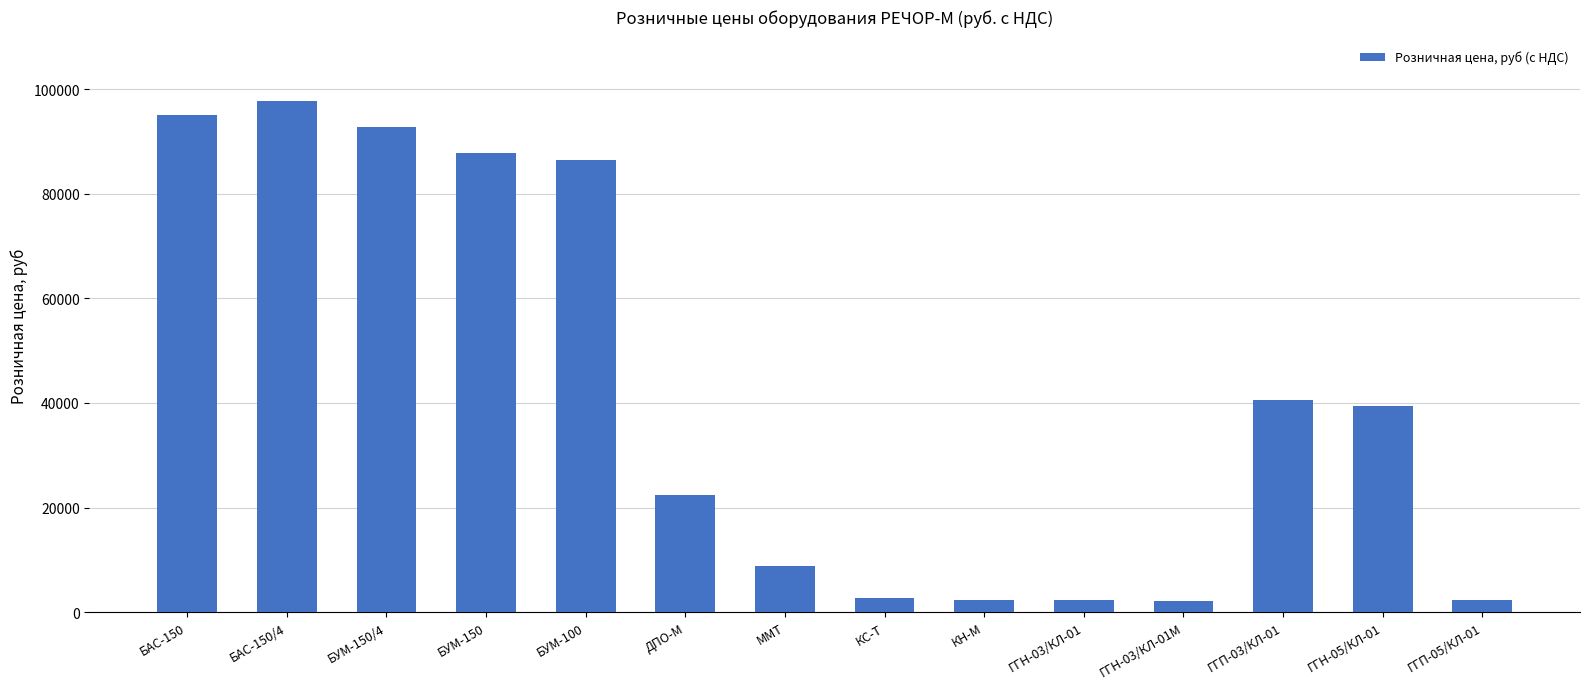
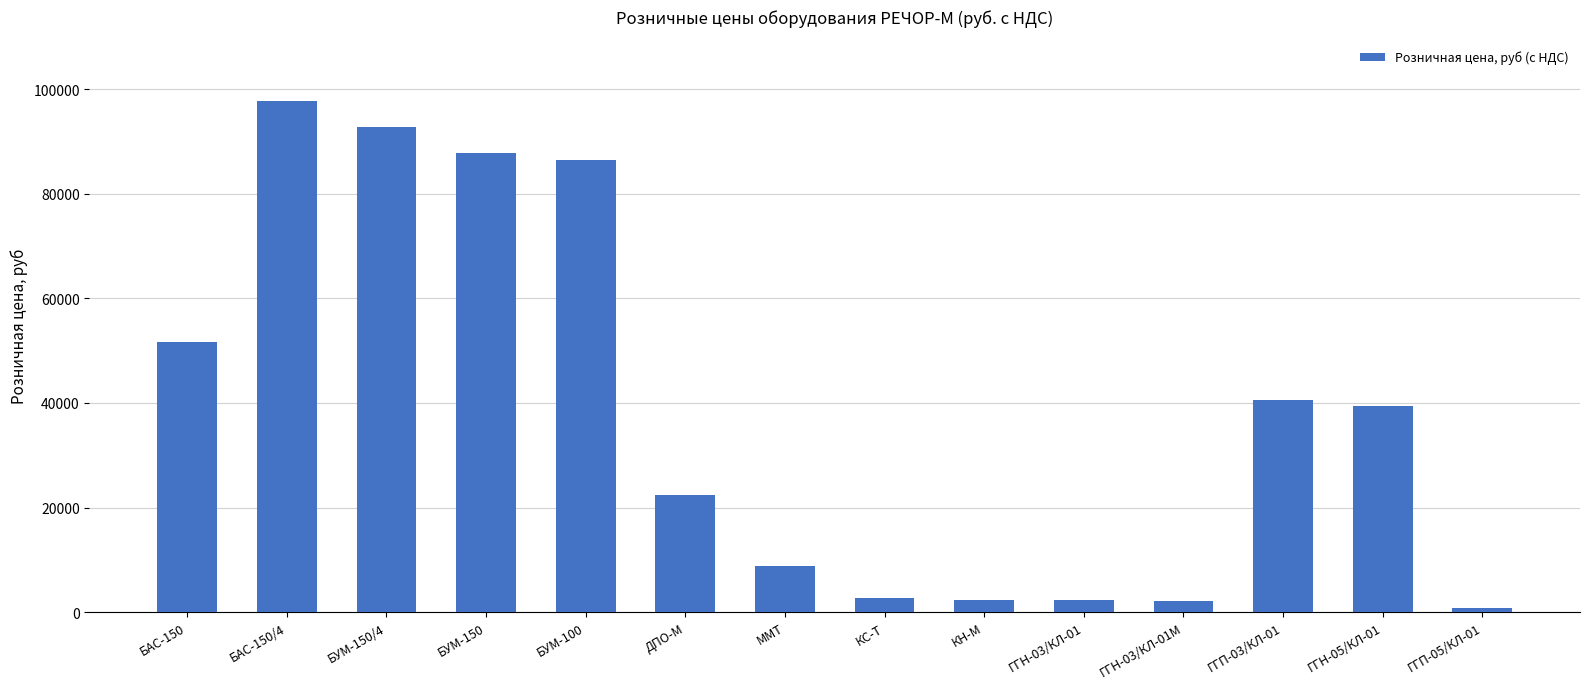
  {
-   "БАС-150": 95000,
+   "БАС-150": 52000,
    "БАС-150/4": 98000,
    "БУМ-150/4": 93000,
    "БУМ-150": 88000,
    "БУМ-100": 87000,
    "ДПО-М": 22000,
    "ММТ": 9000,
    "КС-Т": 3000,
    "КН-М": 2000,
    "ГГН-03/КЛ-01": 2000,
    "ГГН-03/КЛ-01М": 2000,
    "ГГП-03/КЛ-01": 41000,
    "ГГН-05/КЛ-01": 39000,
-   "ГГП-05/КЛ-01": 2000
+   "ГГП-05/КЛ-01": 1000
  }
